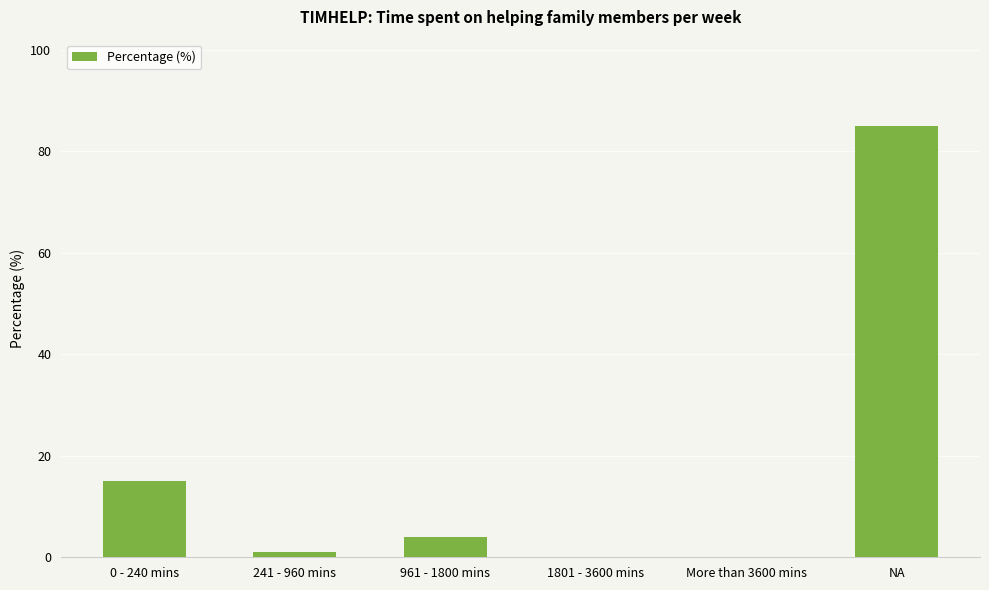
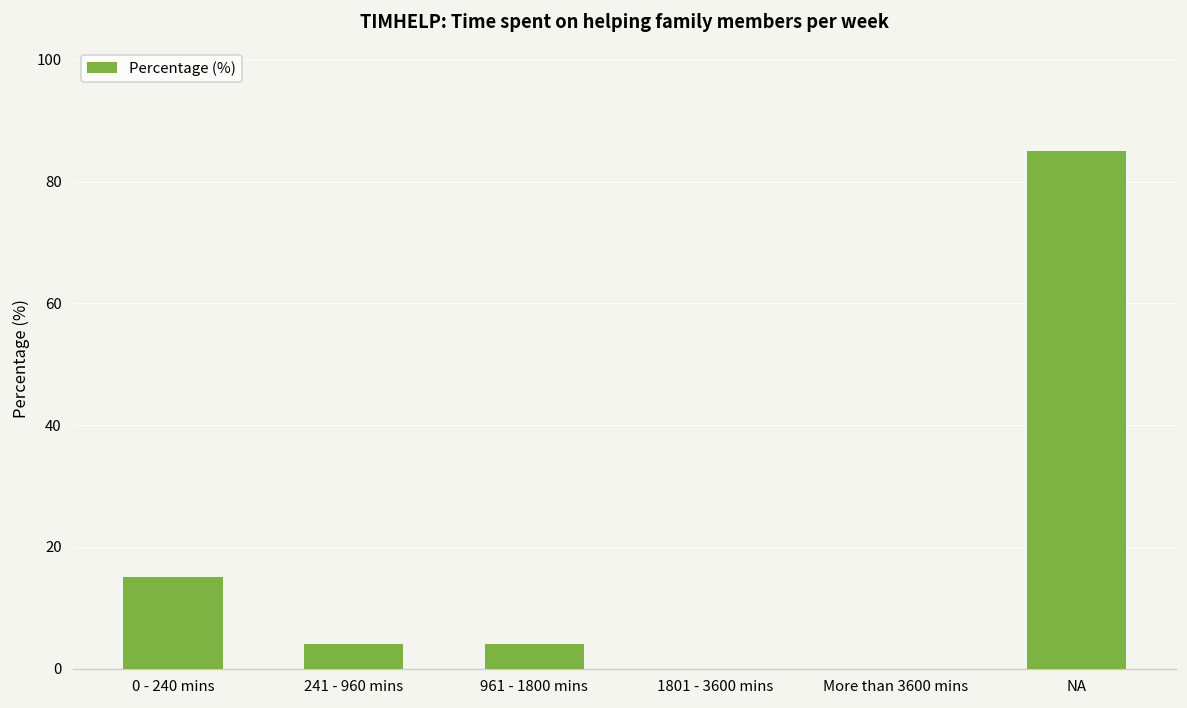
  {
    "0 - 240 mins": 15,
-   "241 - 960 mins": 1,
+   "241 - 960 mins": 4,
    "961 - 1800 mins": 4,
    "1801 - 3600 mins": 0,
    "More than 3600 mins": 0,
    "NA": 85
  }
